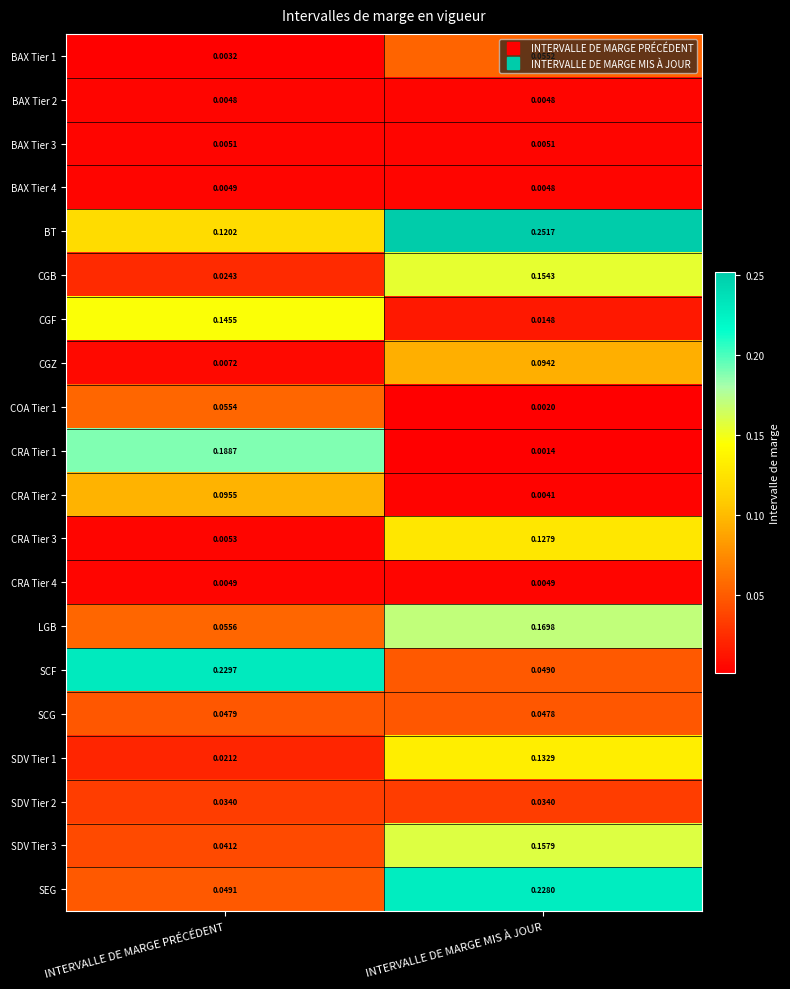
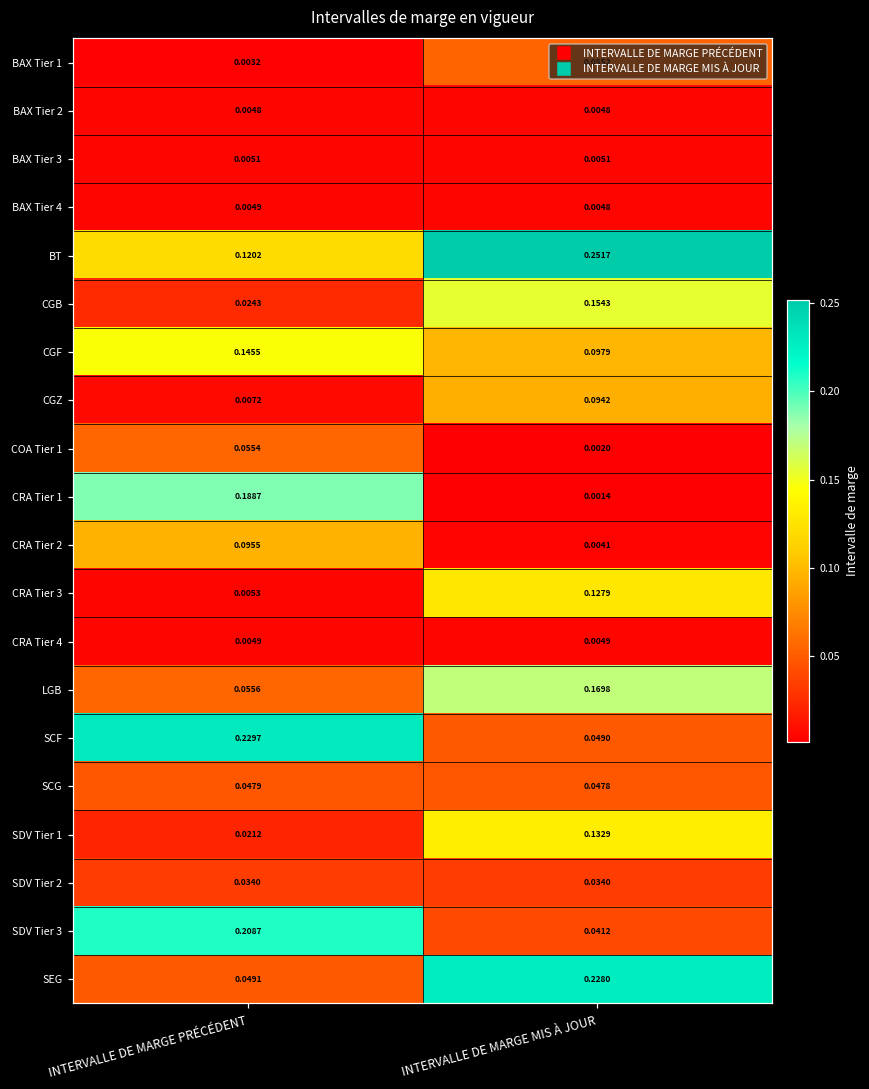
  {
    "BAX Tier 1": {
      "INTERVALLE DE MARGE PRÉCÉDENT": 0.0032
    },
    "BAX Tier 2": {
      "INTERVALLE DE MARGE PRÉCÉDENT": 0.0048,
      "INTERVALLE DE MARGE MIS À JOUR": 0.0048
    },
    "BAX Tier 3": {
      "INTERVALLE DE MARGE PRÉCÉDENT": 0.0051,
      "INTERVALLE DE MARGE MIS À JOUR": 0.0051
    },
    "BAX Tier 4": {
      "INTERVALLE DE MARGE PRÉCÉDENT": 0.0049,
      "INTERVALLE DE MARGE MIS À JOUR": 0.0048
    },
    "BT": {
      "INTERVALLE DE MARGE PRÉCÉDENT": 0.1202,
      "INTERVALLE DE MARGE MIS À JOUR": 0.2517
    },
    "CGB": {
      "INTERVALLE DE MARGE PRÉCÉDENT": 0.0243,
      "INTERVALLE DE MARGE MIS À JOUR": 0.1543
    },
    "CGF": {
      "INTERVALLE DE MARGE PRÉCÉDENT": 0.1455,
-     "INTERVALLE DE MARGE MIS À JOUR": 0.0148
+     "INTERVALLE DE MARGE MIS À JOUR": 0.0979
    },
    "CGZ": {
      "INTERVALLE DE MARGE PRÉCÉDENT": 0.0072,
      "INTERVALLE DE MARGE MIS À JOUR": 0.0942
    },
    "COA Tier 1": {
      "INTERVALLE DE MARGE PRÉCÉDENT": 0.0554,
      "INTERVALLE DE MARGE MIS À JOUR": 0.0020
    },
    "CRA Tier 1": {
      "INTERVALLE DE MARGE PRÉCÉDENT": 0.1887,
      "INTERVALLE DE MARGE MIS À JOUR": 0.0014
    },
    "CRA Tier 2": {
      "INTERVALLE DE MARGE PRÉCÉDENT": 0.0955,
      "INTERVALLE DE MARGE MIS À JOUR": 0.0041
    },
    "CRA Tier 3": {
      "INTERVALLE DE MARGE PRÉCÉDENT": 0.0053,
      "INTERVALLE DE MARGE MIS À JOUR": 0.1279
    },
    "CRA Tier 4": {
      "INTERVALLE DE MARGE PRÉCÉDENT": 0.0049,
      "INTERVALLE DE MARGE MIS À JOUR": 0.0049
    },
    "LGB": {
      "INTERVALLE DE MARGE PRÉCÉDENT": 0.0556,
      "INTERVALLE DE MARGE MIS À JOUR": 0.1698
    },
    "SCF": {
      "INTERVALLE DE MARGE PRÉCÉDENT": 0.2297,
      "INTERVALLE DE MARGE MIS À JOUR": 0.0490
    },
    "SCG": {
      "INTERVALLE DE MARGE PRÉCÉDENT": 0.0479,
      "INTERVALLE DE MARGE MIS À JOUR": 0.0478
    },
    "SDV Tier 1": {
      "INTERVALLE DE MARGE PRÉCÉDENT": 0.0212,
      "INTERVALLE DE MARGE MIS À JOUR": 0.1329
    },
    "SDV Tier 2": {
      "INTERVALLE DE MARGE PRÉCÉDENT": 0.0340,
      "INTERVALLE DE MARGE MIS À JOUR": 0.0340
    },
    "SDV Tier 3": {
-     "INTERVALLE DE MARGE PRÉCÉDENT": 0.0412,
-     "INTERVALLE DE MARGE MIS À JOUR": 0.1579
+     "INTERVALLE DE MARGE PRÉCÉDENT": 0.2087,
+     "INTERVALLE DE MARGE MIS À JOUR": 0.0412
    },
    "SEG": {
      "INTERVALLE DE MARGE PRÉCÉDENT": 0.0491,
      "INTERVALLE DE MARGE MIS À JOUR": 0.2280
    }
  }
